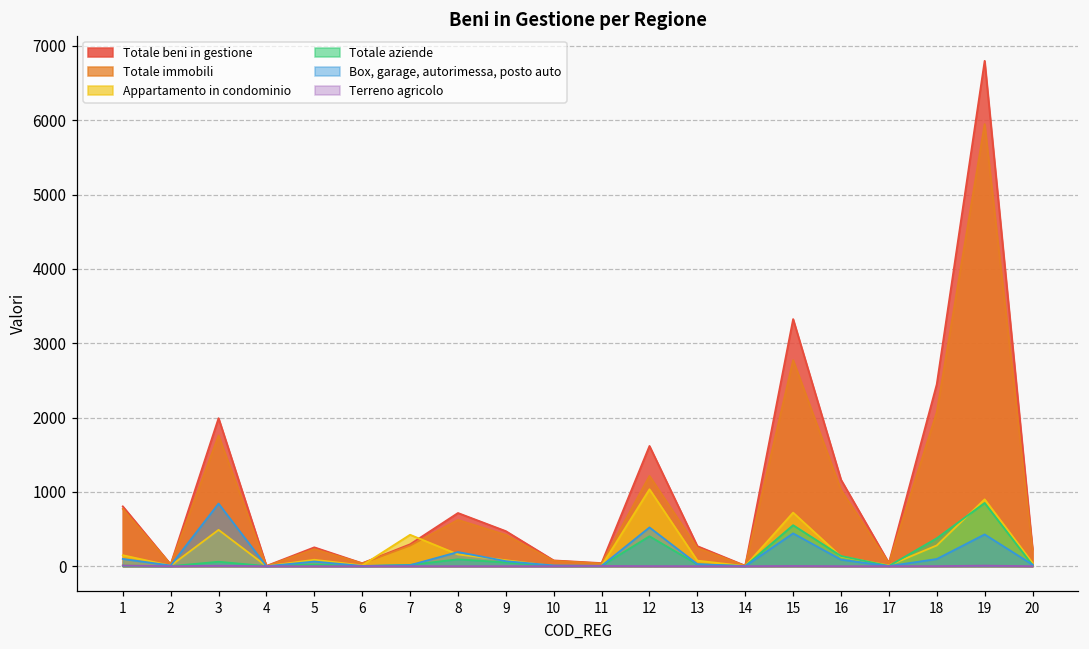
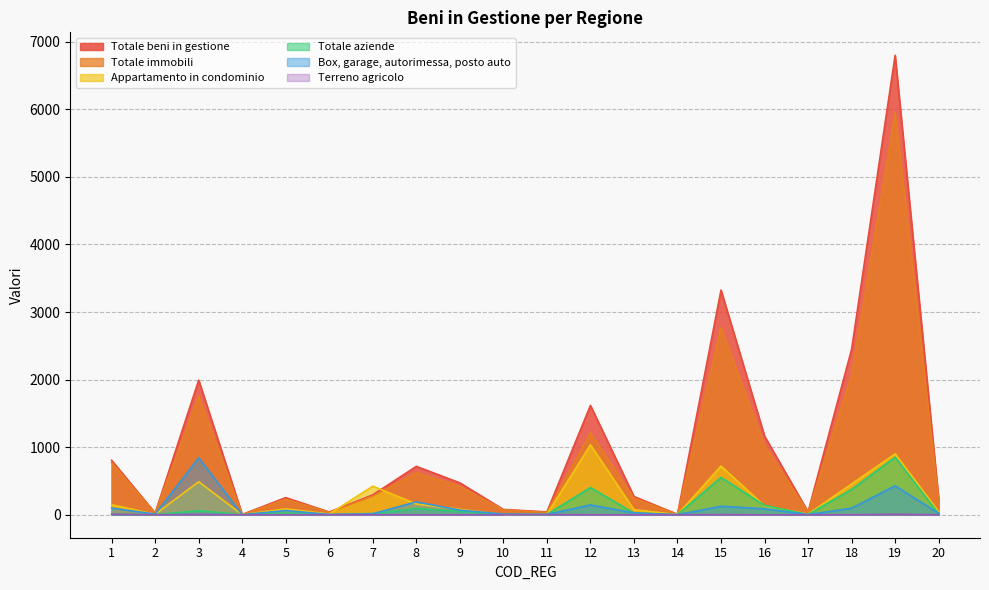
  {
    "Appartamento in condominio": {
      "1": 100,
      "3": 500,
      "7": 400,
      "12": 1000,
      "13": 100,
      "15": 700,
-     "18": 300,
+     "18": 500,
      "19": 900
    },
    "Totale aziende": {
      "3": 100,
      "8": 100,
      "12": 400,
      "15": 600,
      "18": 400,
      "19": 900
    },
    "Box, garage, autorimessa, posto auto": {
      "1": 100,
      "3": 800,
-     "12": 500,
-     "15": 400,
+     "12": 100,
+     "15": 100,
      "16": 100,
      "18": 100,
      "19": 400
    },
    "Terreno agricolo": {
      "3": 0,
      "8": 0,
      "9": 0,
      "12": 0,
      "15": 0,
      "16": 0,
      "18": 0,
      "19": 0
    }
  }
